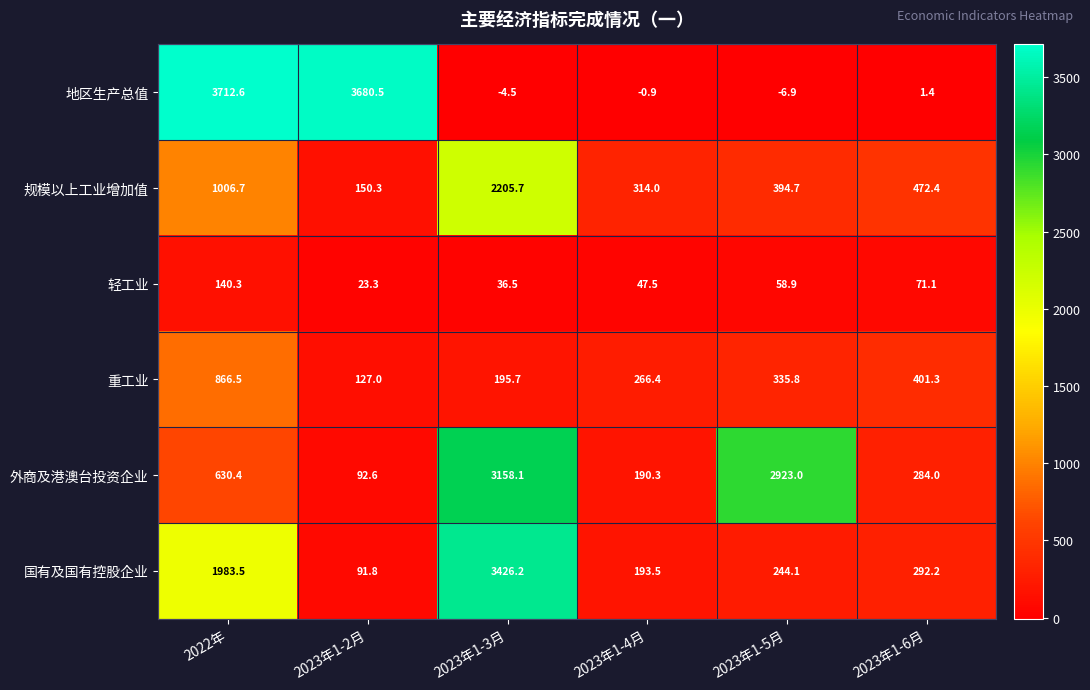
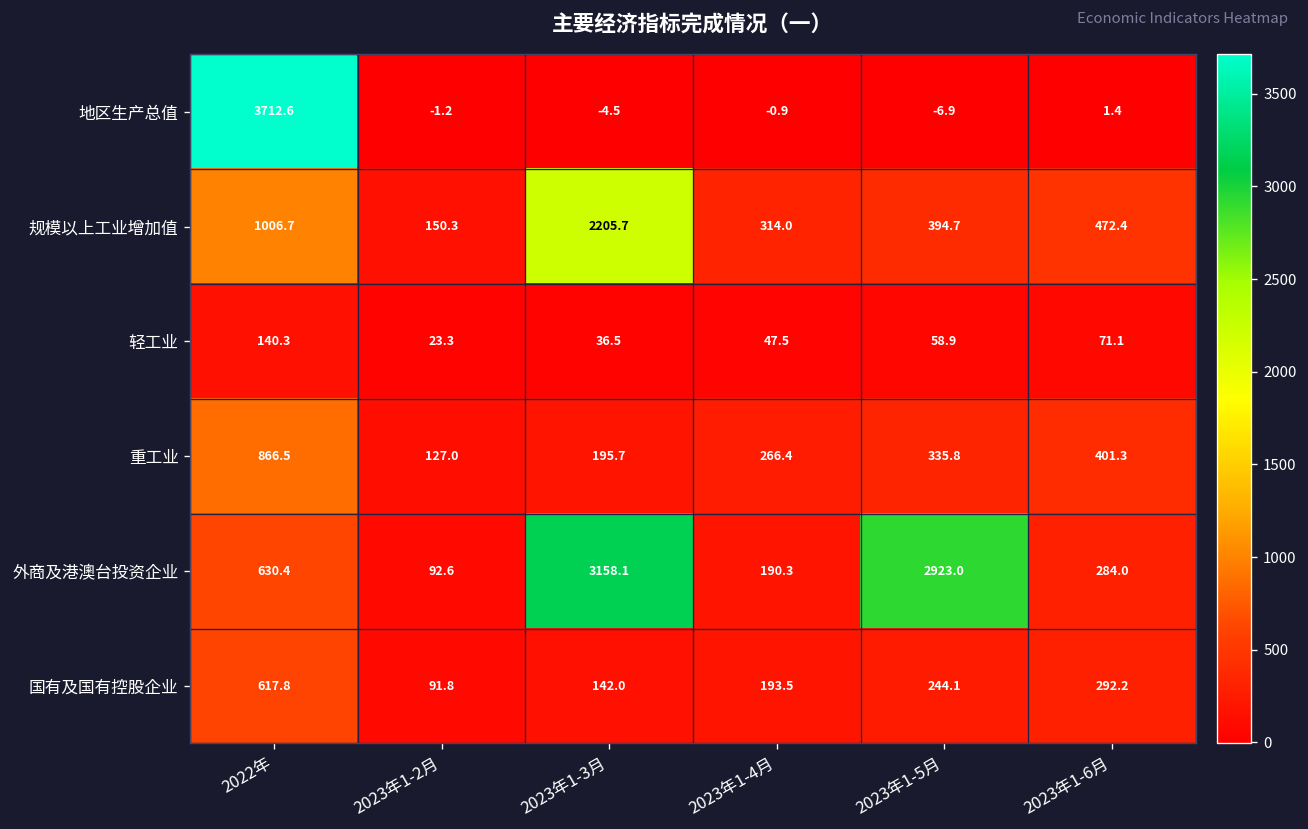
  {
    "地区生产总值": {
      "2022年": 3712.6,
-     "2023年1-2月": 3680.5,
+     "2023年1-2月": -1.2,
      "2023年1-3月": -4.5,
      "2023年1-4月": -0.9,
      "2023年1-5月": -6.9,
      "2023年1-6月": 1.4
    },
    "规模以上工业增加值": {
      "2022年": 1006.7,
      "2023年1-2月": 150.3,
      "2023年1-3月": 2205.7,
      "2023年1-4月": 314.0,
      "2023年1-5月": 394.7,
      "2023年1-6月": 472.4
    },
    "轻工业": {
      "2022年": 140.3,
      "2023年1-2月": 23.3,
      "2023年1-3月": 36.5,
      "2023年1-4月": 47.5,
      "2023年1-5月": 58.9,
      "2023年1-6月": 71.1
    },
    "重工业": {
      "2022年": 866.5,
      "2023年1-2月": 127.0,
      "2023年1-3月": 195.7,
      "2023年1-4月": 266.4,
      "2023年1-5月": 335.8,
      "2023年1-6月": 401.3
    },
    "外商及港澳台投资企业": {
      "2022年": 630.4,
      "2023年1-2月": 92.6,
      "2023年1-3月": 3158.1,
      "2023年1-4月": 190.3,
      "2023年1-5月": 2923.0,
      "2023年1-6月": 284.0
    },
    "国有及国有控股企业": {
-     "2022年": 1983.5,
+     "2022年": 617.8,
      "2023年1-2月": 91.8,
-     "2023年1-3月": 3426.2,
+     "2023年1-3月": 142.0,
      "2023年1-4月": 193.5,
      "2023年1-5月": 244.1,
      "2023年1-6月": 292.2
    }
  }
